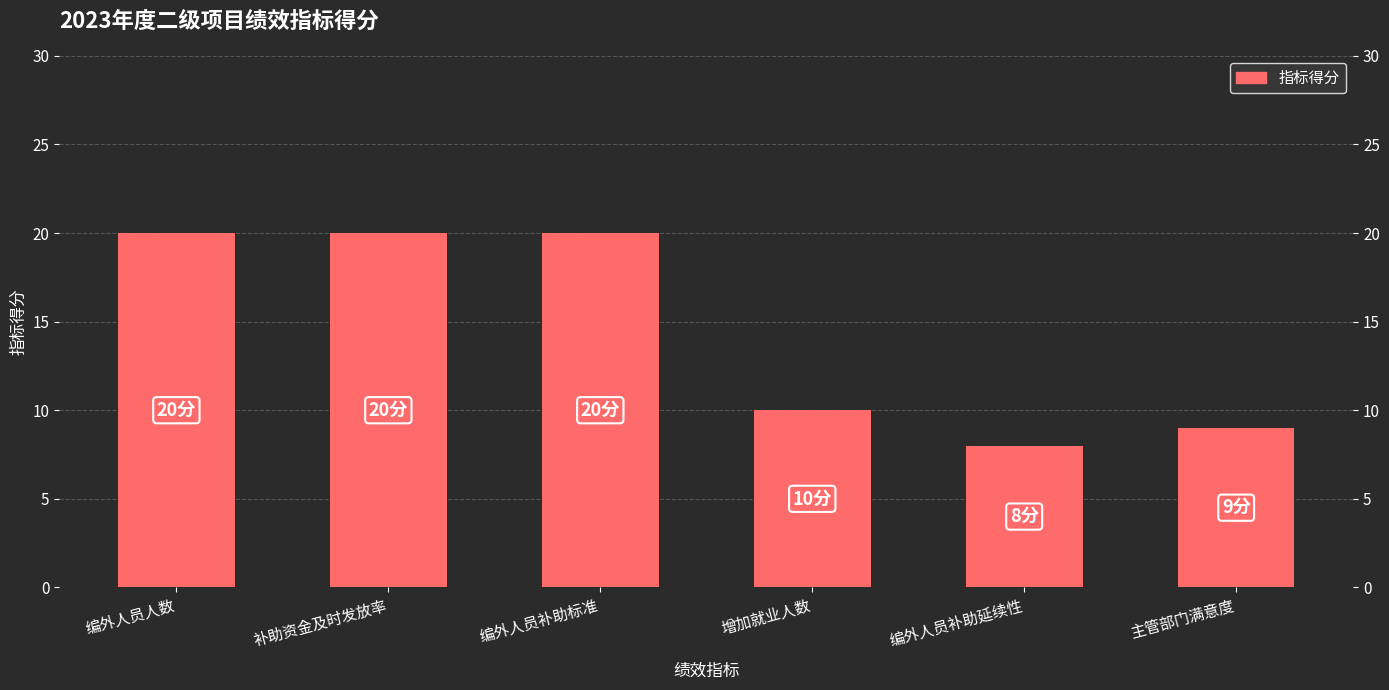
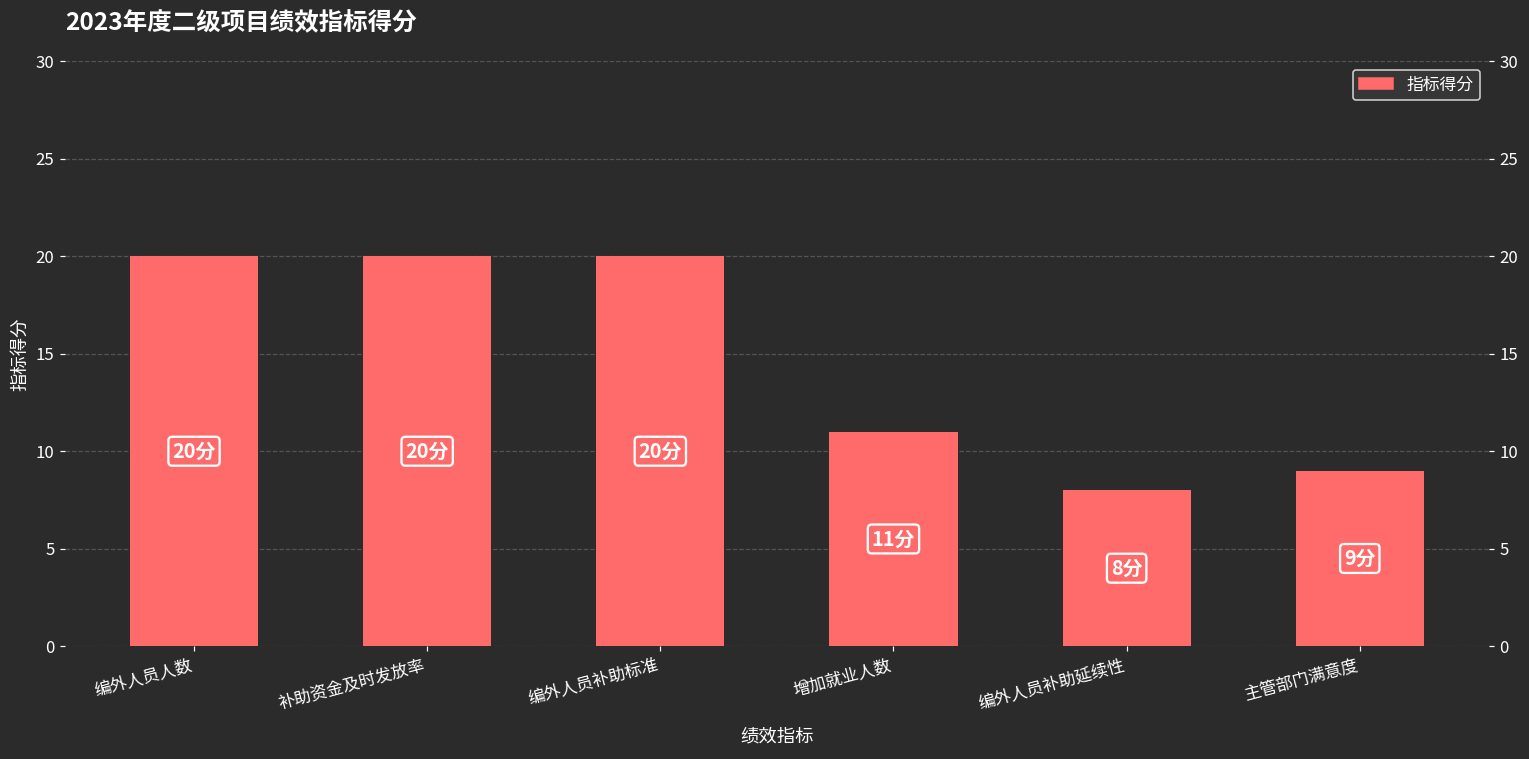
  {
-   "增加就业人数": "10分"
+   "增加就业人数": "11分"
  }
